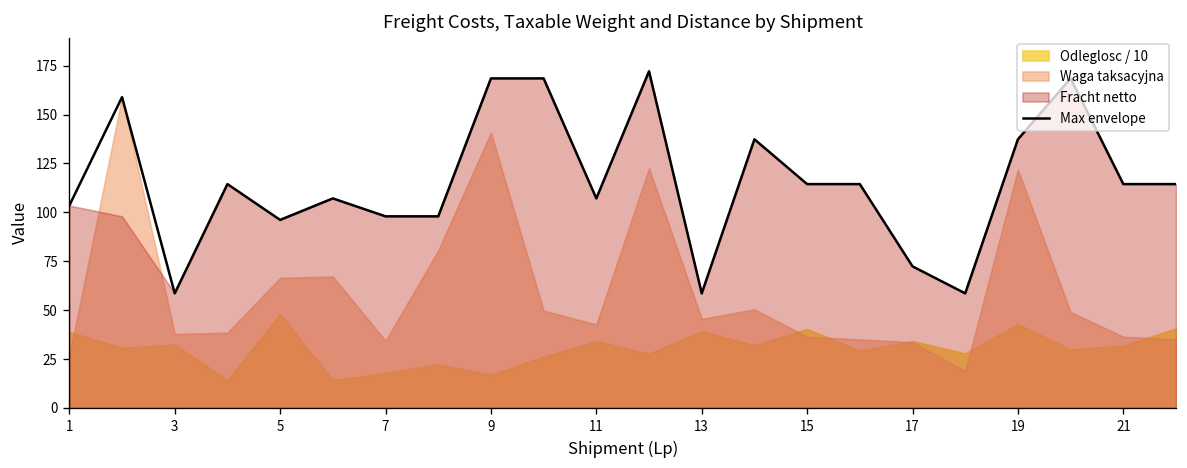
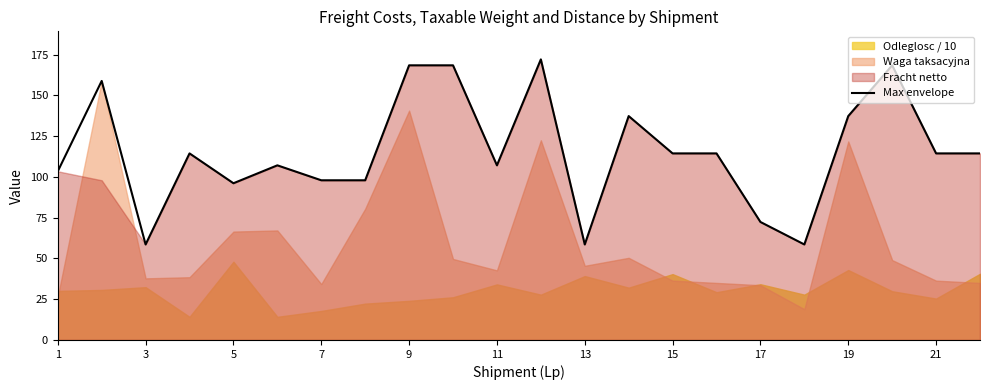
  {
    "Odleglosc / 10": {
-     "1": 39,
+     "1": 30,
      "3": 32,
      "5": 48,
      "7": 18,
-     "9": 17,
+     "9": 24,
      "11": 34,
      "13": 39,
      "15": 40,
      "19": 43,
-     "21": 32
+     "21": 25
    }
  }
